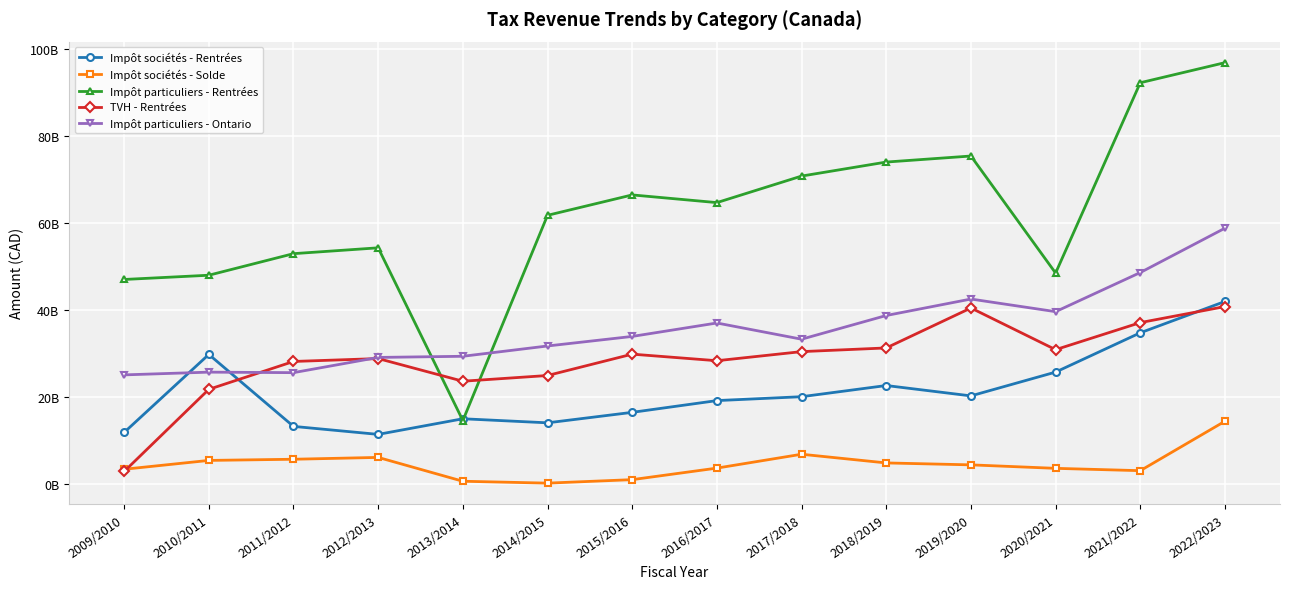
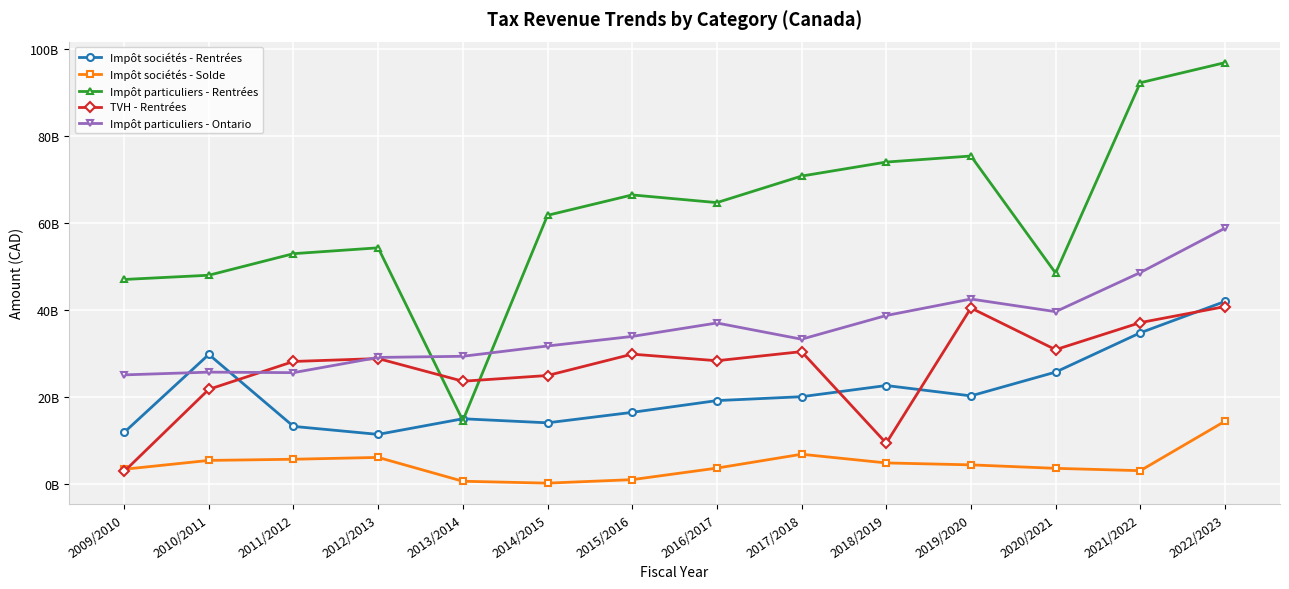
  {
    "Impôt sociétés - Rentrées": {
      "2009/2010": 12000000000,
      "2010/2011": 30000000000,
      "2011/2012": 13000000000,
      "2012/2013": 11000000000,
      "2014/2015": 14000000000,
      "2015/2016": 17000000000,
      "2016/2017": 19000000000,
      "2017/2018": 20000000000,
      "2018/2019": 23000000000,
      "2019/2020": 20000000000,
      "2020/2021": 26000000000,
      "2021/2022": 35000000000,
      "2022/2023": 42000000000
    },
    "Impôt sociétés - Solde": {
      "2010/2011": 6000000000,
      "2011/2012": 6000000000,
      "2012/2013": 6000000000,
      "2013/2014": 1000000000,
      "2014/2015": 0,
      "2015/2016": 1000000000,
      "2016/2017": 4000000000,
      "2017/2018": 7000000000,
      "2018/2019": 5000000000,
      "2019/2020": 4000000000,
      "2020/2021": 4000000000,
      "2021/2022": 3000000000,
      "2022/2023": 15000000000
    },
    "Impôt particuliers - Rentrées": {
      "2009/2010": 47000000000,
      "2010/2011": 48000000000,
      "2011/2012": 53000000000,
      "2012/2013": 54000000000,
      "2014/2015": 62000000000,
      "2015/2016": 66000000000,
      "2016/2017": 65000000000,
      "2017/2018": 71000000000,
      "2018/2019": 74000000000,
      "2019/2020": 75000000000,
      "2020/2021": 49000000000,
      "2021/2022": 92000000000,
      "2022/2023": 97000000000
    },
    "TVH - Rentrées": {
      "2010/2011": 22000000000,
      "2011/2012": 28000000000,
      "2013/2014": 24000000000,
      "2014/2015": 25000000000,
      "2015/2016": 30000000000,
      "2016/2017": 28000000000,
      "2017/2018": 30000000000,
-     "2018/2019": 31000000000,
+     "2018/2019": 9000000000,
      "2019/2020": 41000000000,
      "2020/2021": 31000000000,
      "2021/2022": 37000000000,
      "2022/2023": 41000000000
    },
    "Impôt particuliers - Ontario": {
      "2009/2010": 25000000000,
      "2010/2011": 26000000000,
      "2011/2012": 26000000000,
      "2013/2014": 29000000000,
      "2014/2015": 32000000000,
      "2015/2016": 34000000000,
      "2016/2017": 37000000000,
      "2017/2018": 33000000000,
      "2018/2019": 39000000000,
      "2019/2020": 43000000000,
      "2020/2021": 40000000000,
      "2021/2022": 49000000000,
      "2022/2023": 59000000000
    }
  }
